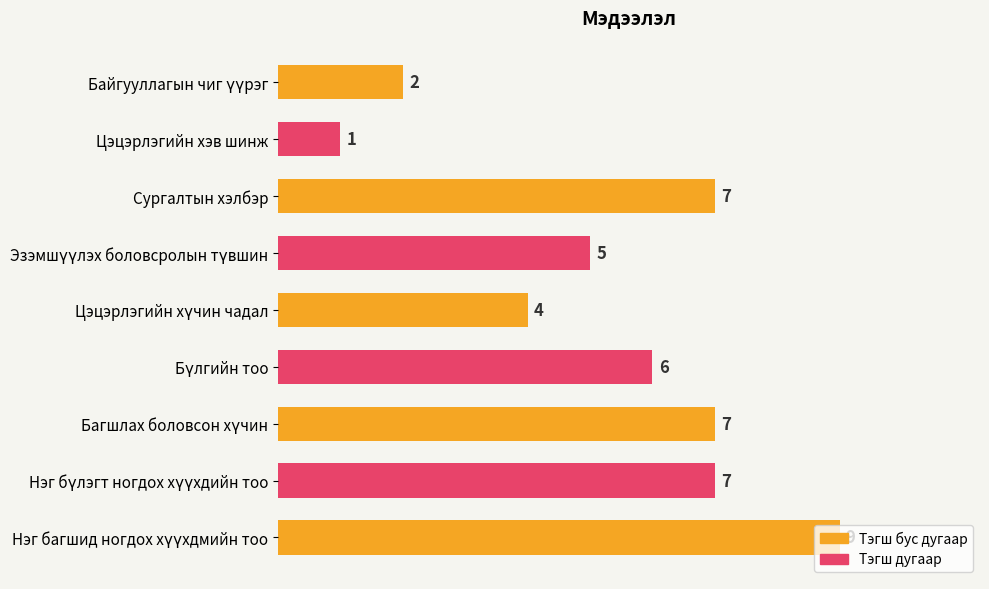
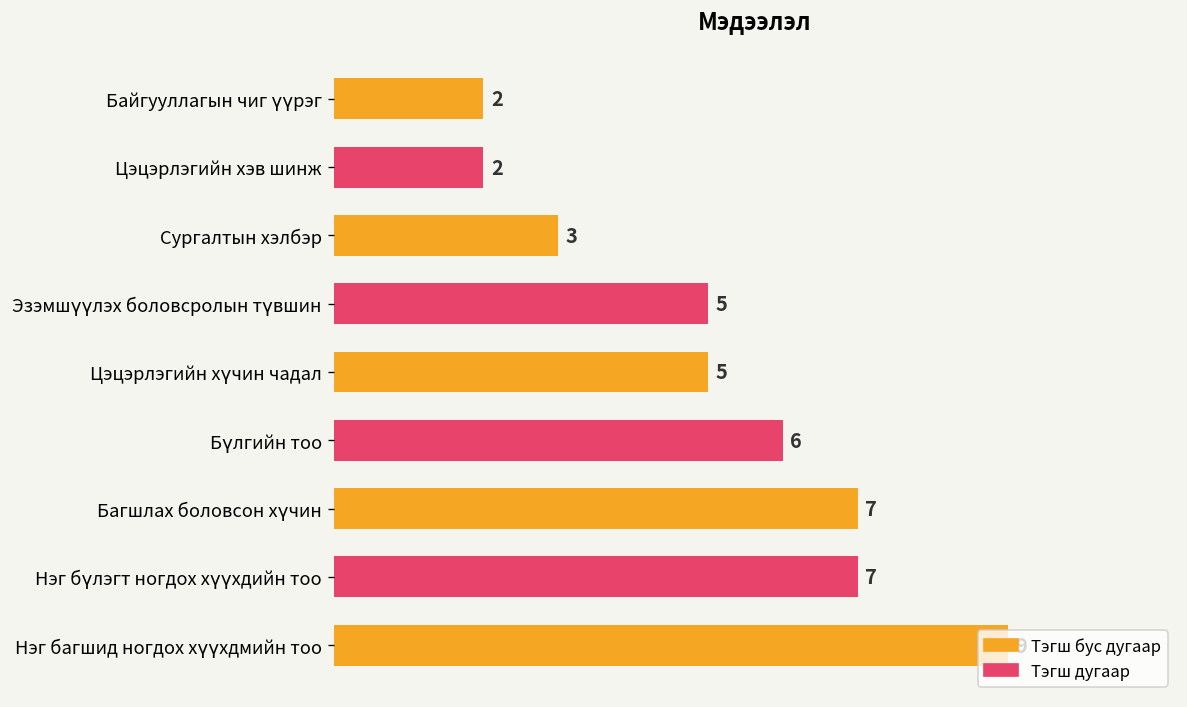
  {
    "Байгууллагын чиг үүрэг": 2,
-   "Цэцэрлэгийн хэв шинж": 1,
-   "Сургалтын хэлбэр": 7,
+   "Цэцэрлэгийн хэв шинж": 2,
+   "Сургалтын хэлбэр": 3,
    "Эзэмшүүлэх боловсролын түвшин": 5,
-   "Цэцэрлэгийн хүчин чадал": 4,
+   "Цэцэрлэгийн хүчин чадал": 5,
    "Бүлгийн тоо": 6,
    "Багшлах боловсон хүчин": 7,
    "Нэг бүлэгт ногдох хүүхдийн тоо": 7
  }
